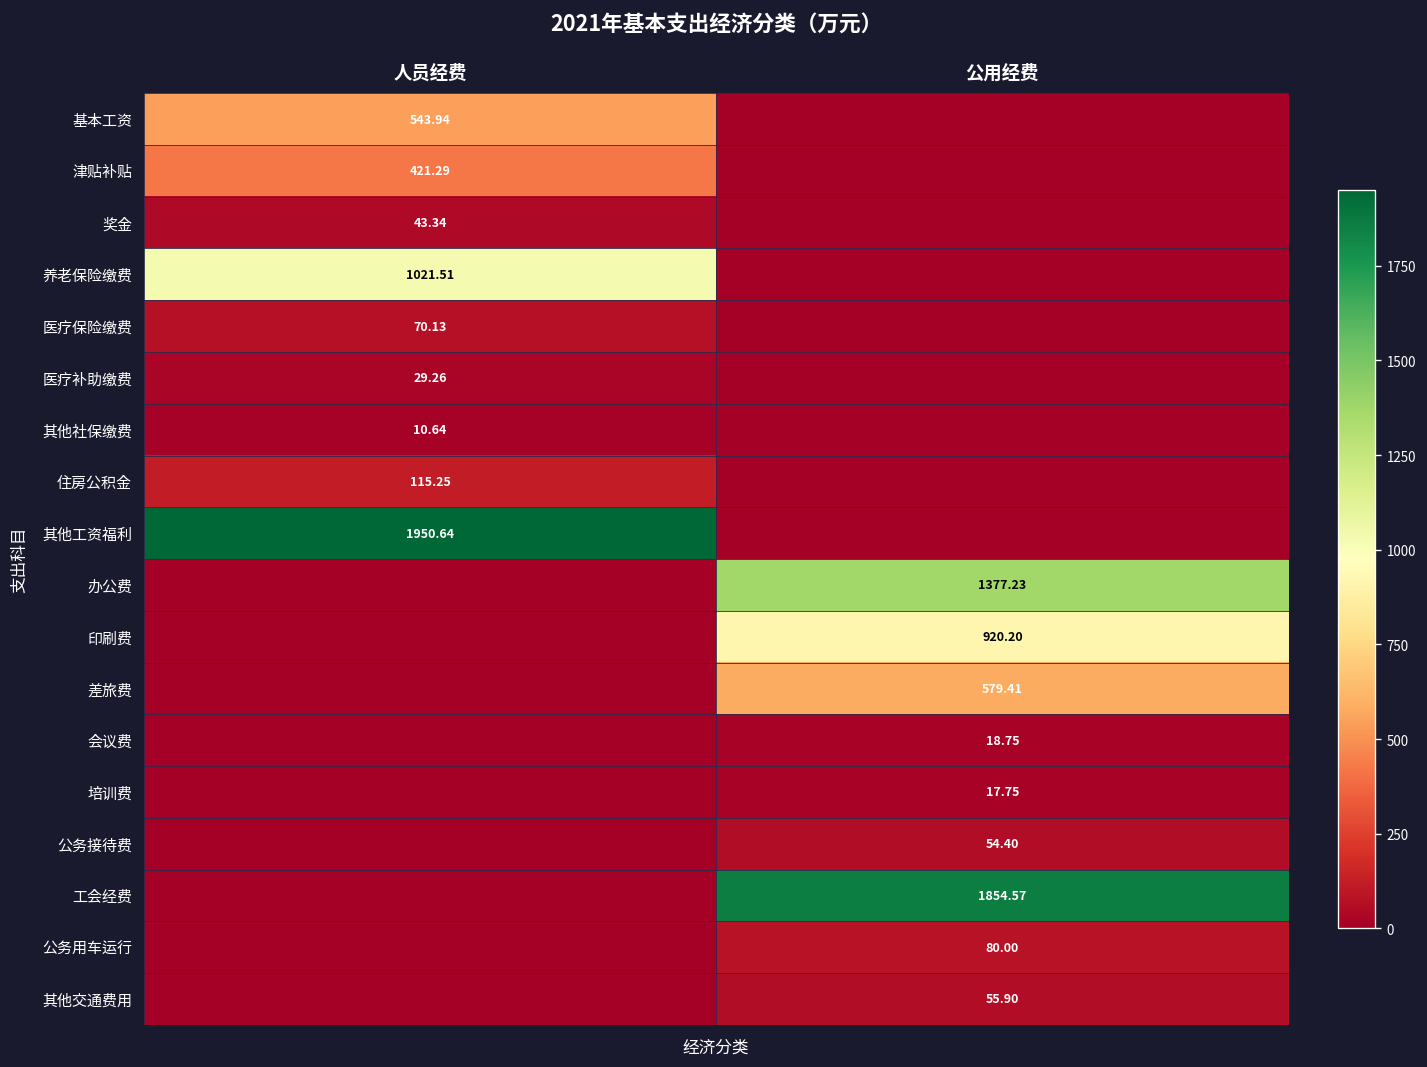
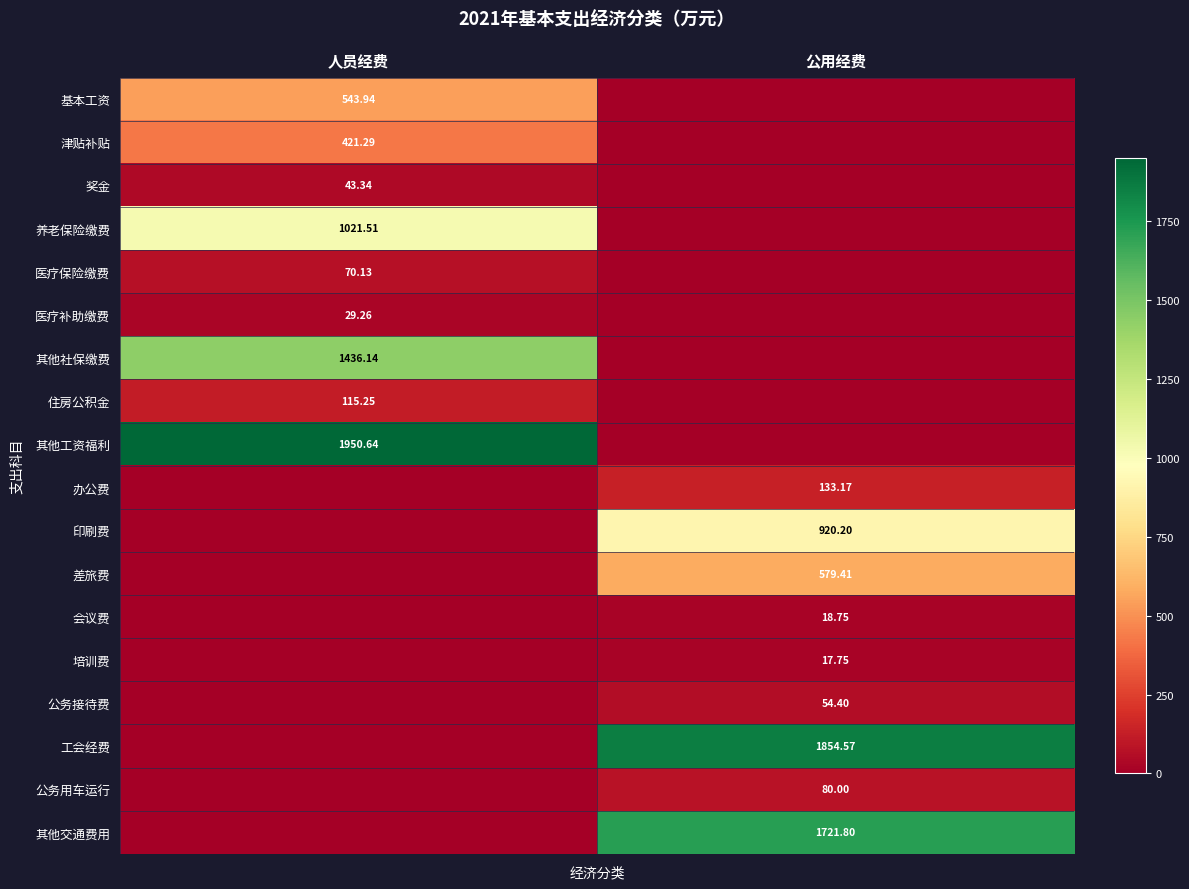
  {
    "基本工资": {
      "人员经费": 543.94
    },
    "津贴补贴": {
      "人员经费": 421.29
    },
    "奖金": {
      "人员经费": 43.34
    },
    "养老保险缴费": {
      "人员经费": 1021.51
    },
    "医疗保险缴费": {
      "人员经费": 70.13
    },
    "医疗补助缴费": {
      "人员经费": 29.26
    },
    "其他社保缴费": {
-     "人员经费": 10.64
+     "人员经费": 1436.14
    },
    "住房公积金": {
      "人员经费": 115.25
    },
    "其他工资福利": {
      "人员经费": 1950.64
    },
    "办公费": {
-     "公用经费": 1377.23
+     "公用经费": 133.17
    },
    "印刷费": {
      "公用经费": 920.20
    },
    "差旅费": {
      "公用经费": 579.41
    },
    "会议费": {
      "公用经费": 18.75
    },
    "培训费": {
      "公用经费": 17.75
    },
    "公务接待费": {
      "公用经费": 54.40
    },
    "工会经费": {
      "公用经费": 1854.57
    },
    "公务用车运行": {
      "公用经费": 80.00
    },
    "其他交通费用": {
-     "公用经费": 55.90
+     "公用经费": 1721.80
    }
  }
